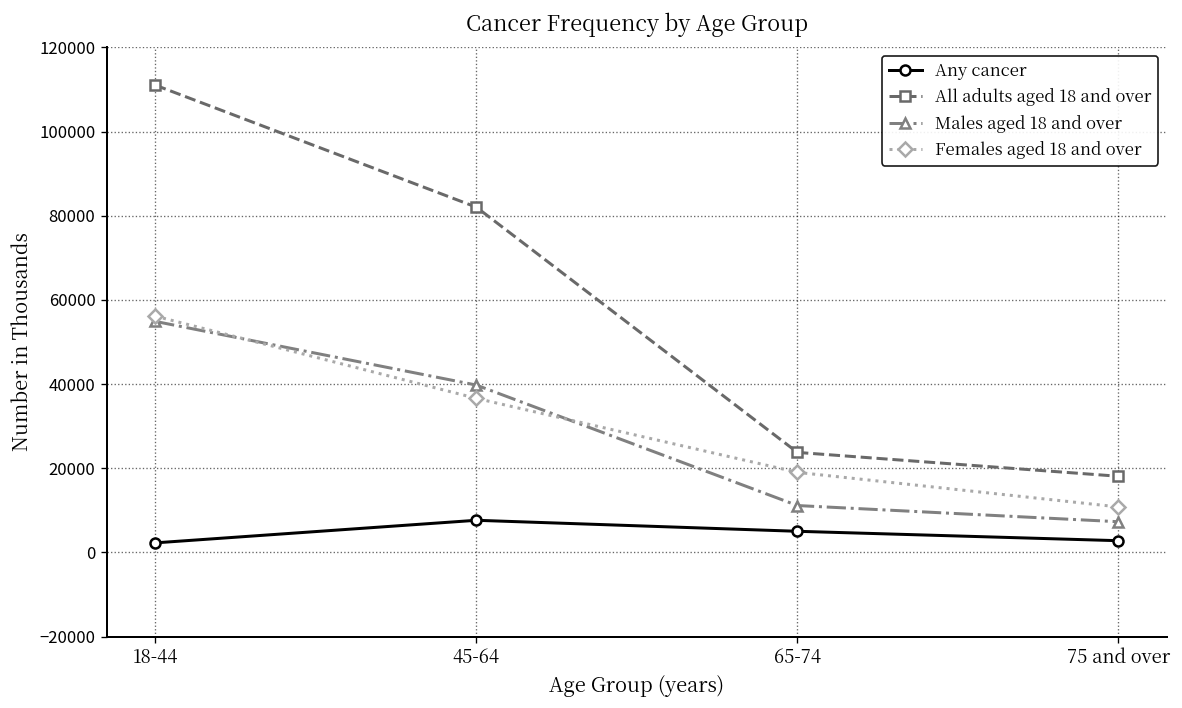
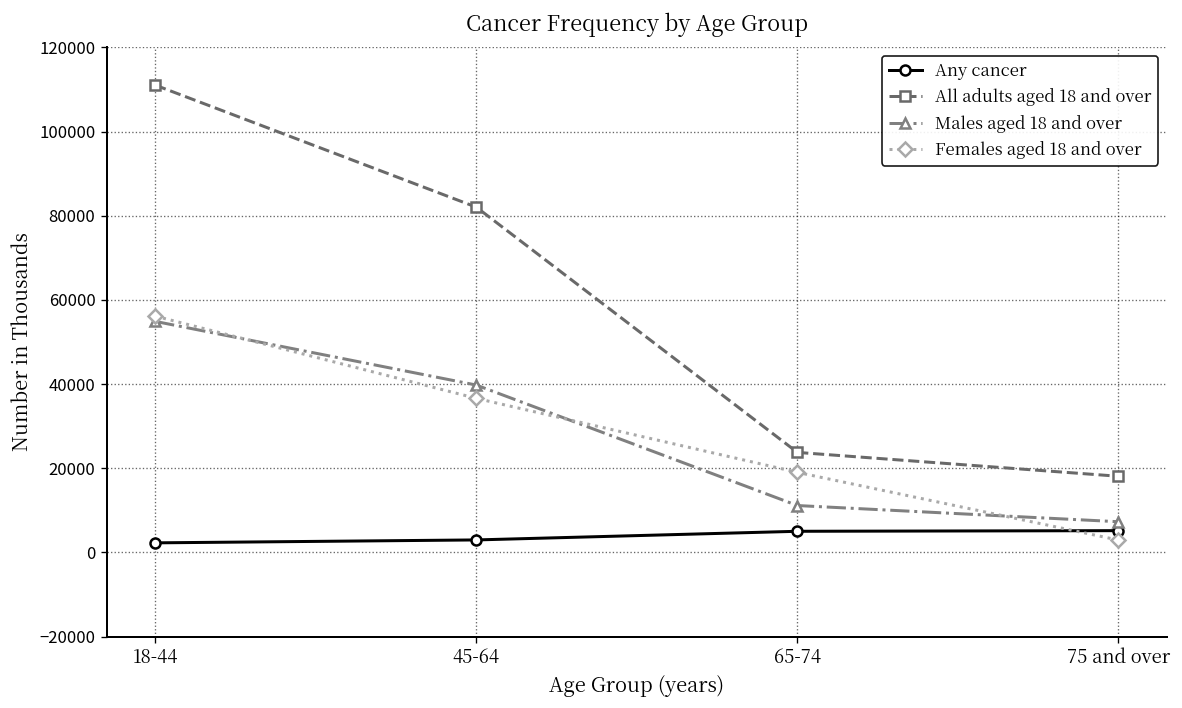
  {
    "Any cancer": {
      "18-44": 2000,
-     "45-64": 8000,
+     "45-64": 3000,
      "65-74": 5000,
-     "75 and over": 3000
+     "75 and over": 5000
    },
    "Females aged 18 and over": {
      "18-44": 56000,
      "45-64": 37000,
      "65-74": 19000,
-     "75 and over": 11000
+     "75 and over": 3000
    }
  }
